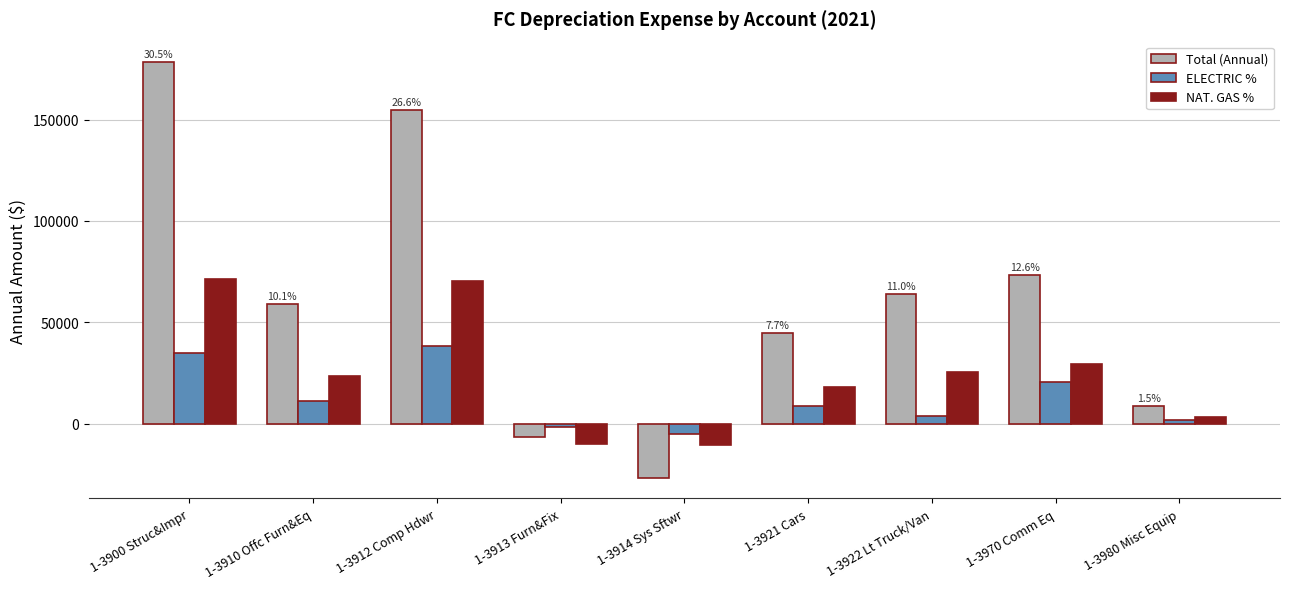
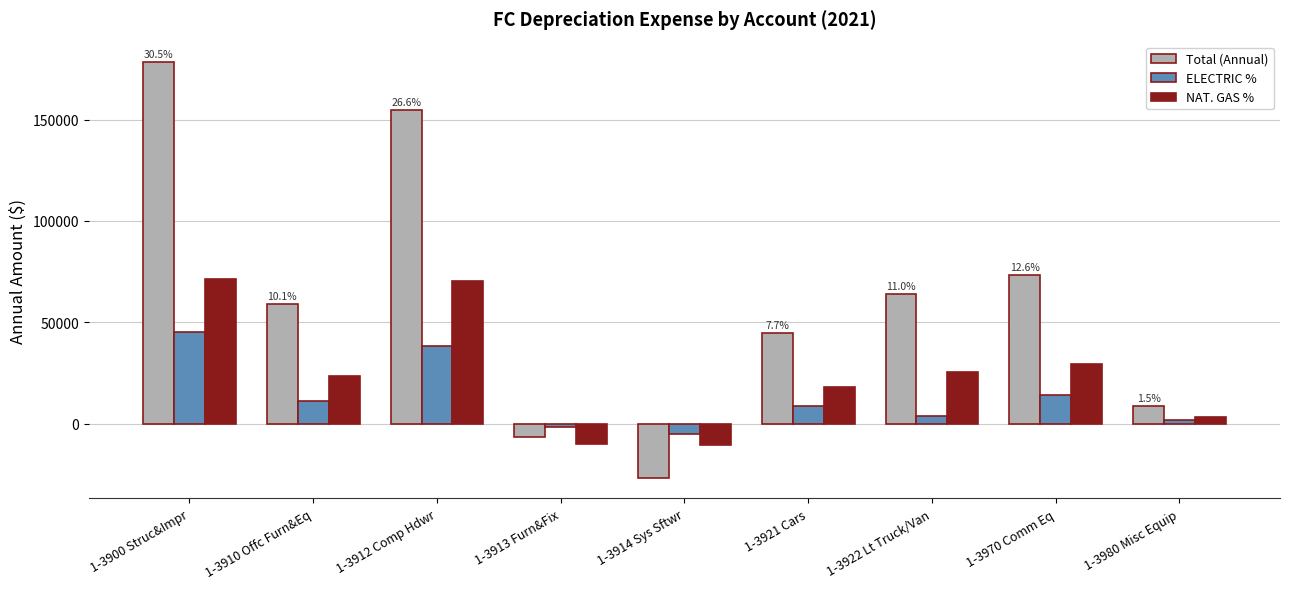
  {
    "Total (Annual)": {
      "1-3913 Furn&Fix": -7000,
      "1-3914 Sys Sftwr": -26000
    },
    "ELECTRIC %": {
-     "1-3900 Struc&Impr": 35000,
+     "1-3900 Struc&Impr": 45000,
      "1-3910 Offc Furn&Eq": 12000,
      "1-3912 Comp Hdwr": 38000,
      "1-3913 Furn&Fix": -1000,
      "1-3914 Sys Sftwr": -5000,
      "1-3921 Cars": 9000,
      "1-3922 Lt Truck/Van": 4000,
-     "1-3970 Comm Eq": 21000,
+     "1-3970 Comm Eq": 14000,
      "1-3980 Misc Equip": 2000
    },
    "NAT. GAS %": {
      "1-3900 Struc&Impr": 71000,
      "1-3910 Offc Furn&Eq": 24000,
      "1-3912 Comp Hdwr": 70000,
      "1-3913 Furn&Fix": -10000,
      "1-3914 Sys Sftwr": -11000,
      "1-3921 Cars": 18000,
      "1-3922 Lt Truck/Van": 26000,
      "1-3970 Comm Eq": 29000,
      "1-3980 Misc Equip": 4000
    }
  }
